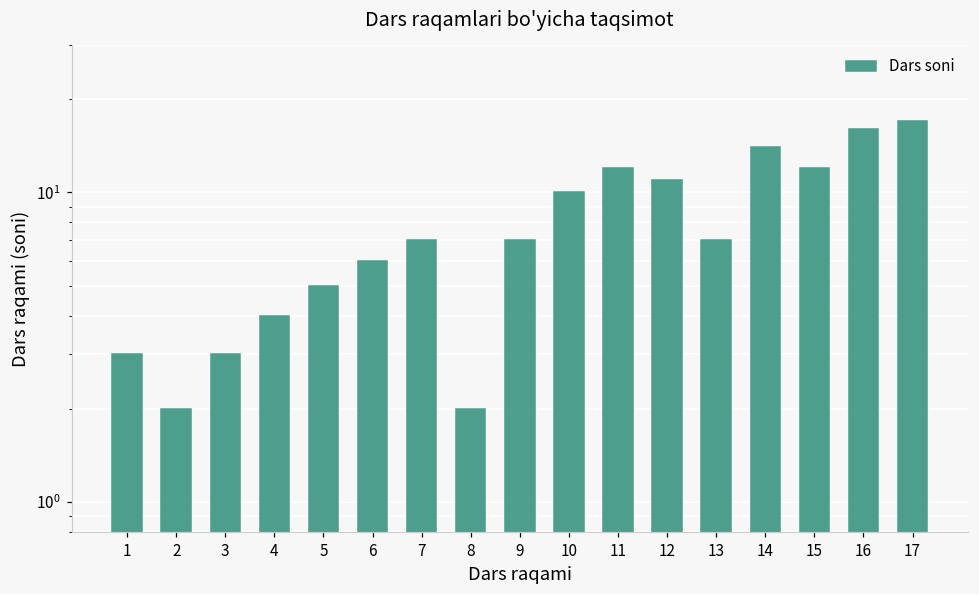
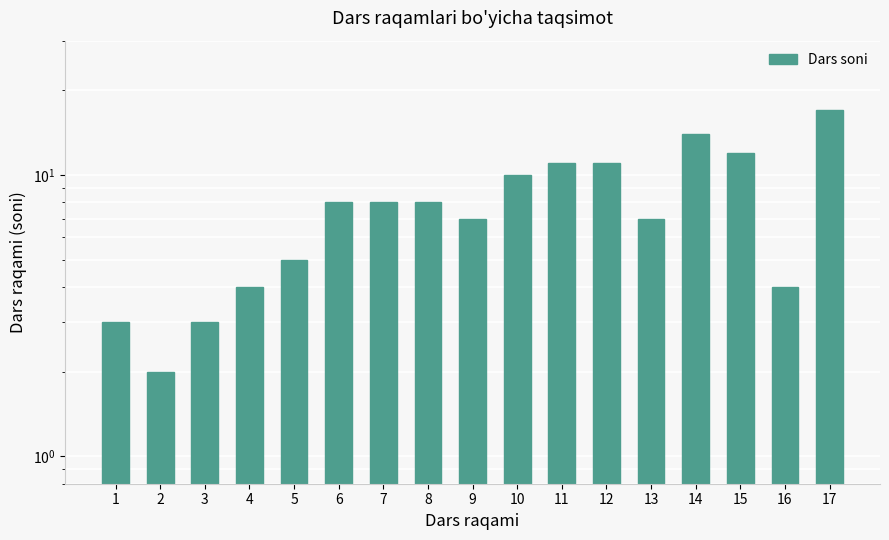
  {
    "1": 3,
    "2": 2,
    "3": 3,
    "4": 4,
    "5": 5,
-   "6": 6,
-   "7": 7,
-   "8": 2,
+   "6": 8,
+   "7": 8,
+   "8": 8,
    "9": 7,
    "10": 10,
-   "11": 12,
+   "11": 11,
    "12": 11,
    "13": 7,
    "14": 14,
    "15": 12,
-   "16": 16,
+   "16": 4,
    "17": 17
  }
